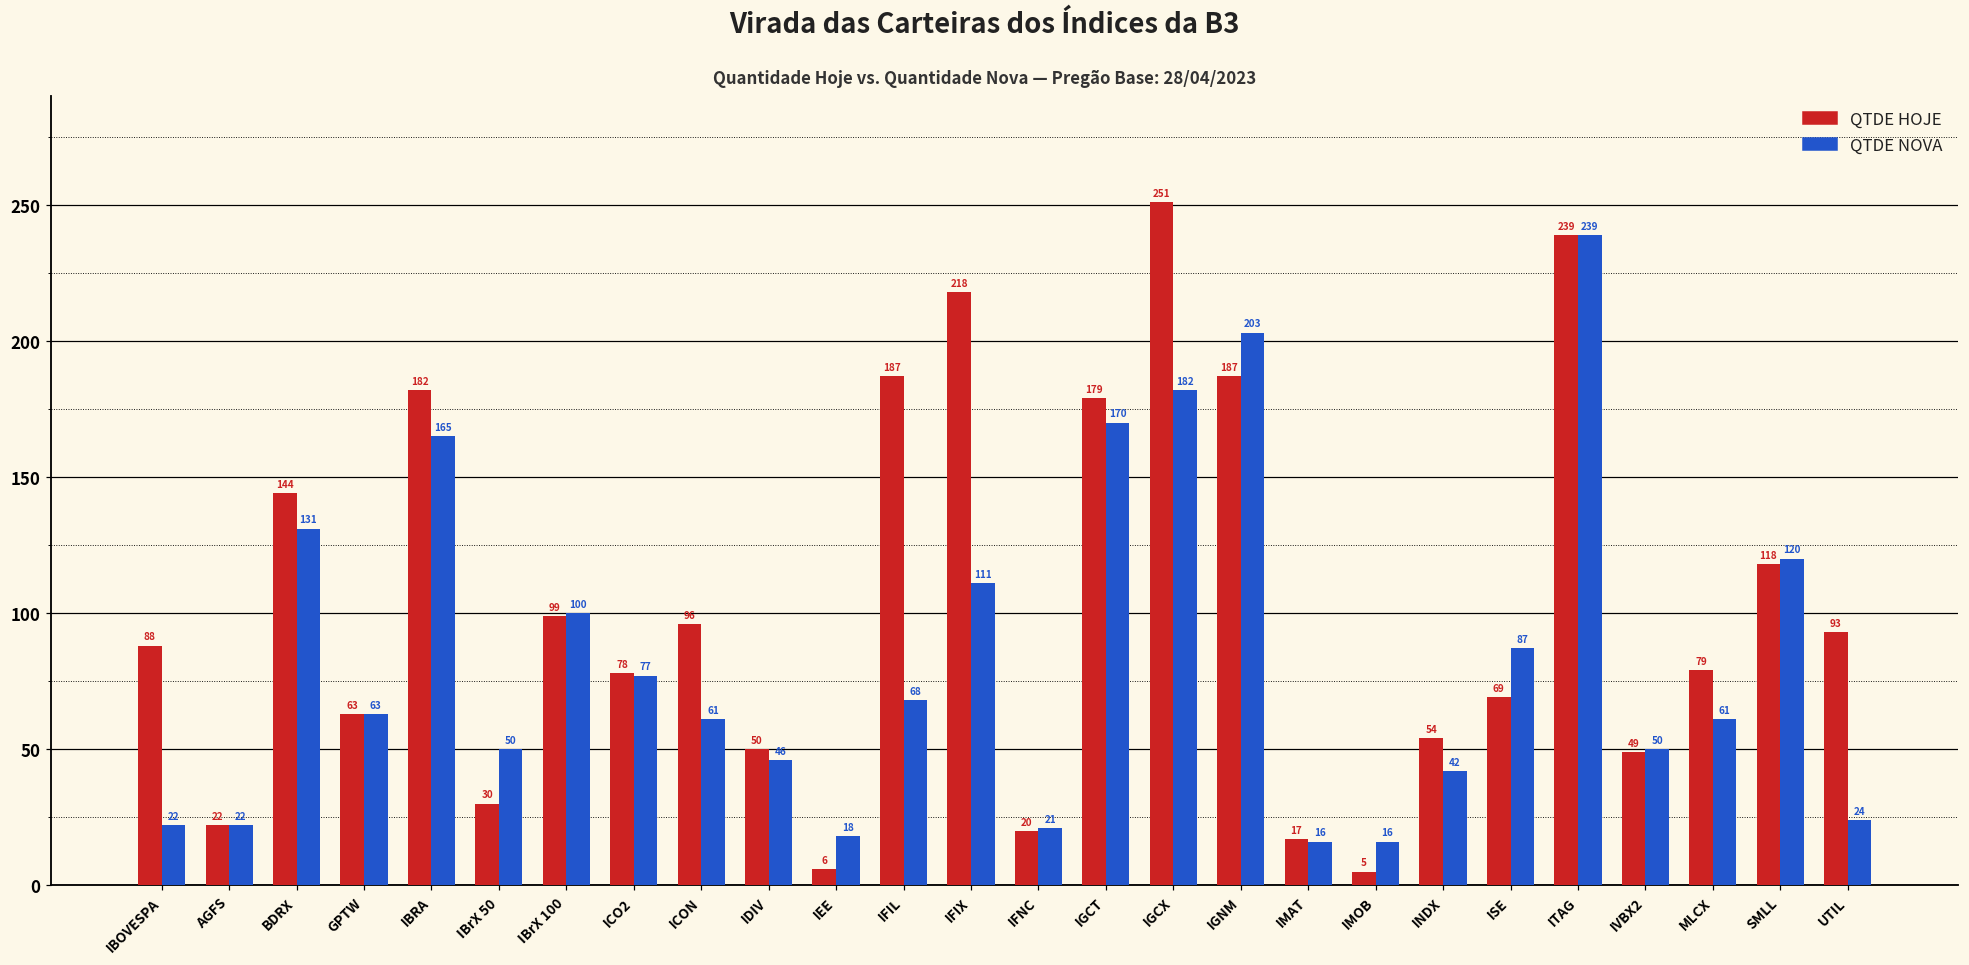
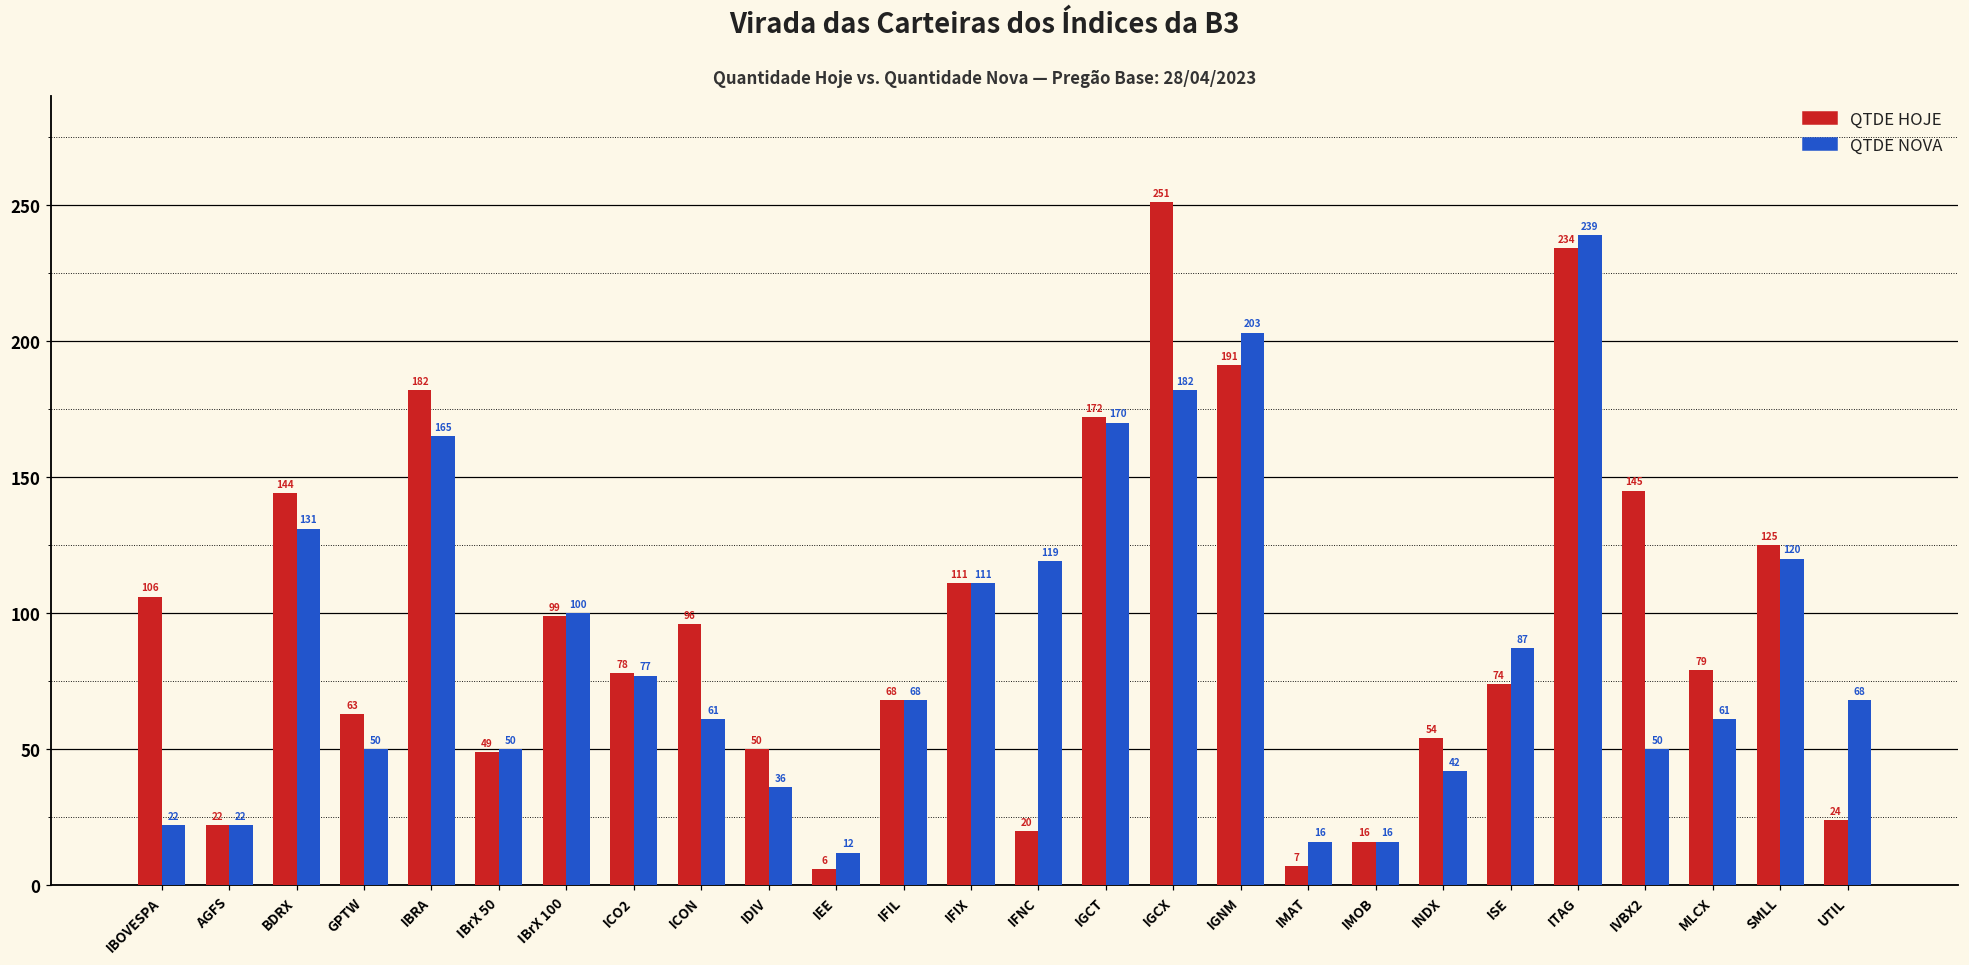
  {
    "QTDE HOJE": {
-     "IBOVESPA": 88,
+     "IBOVESPA": 106,
      "AGFS": 22,
      "BDRX": 144,
      "GPTW": 63,
      "IBRA": 182,
-     "IBrX 50": 30,
+     "IBrX 50": 49,
      "IBrX 100": 99,
      "ICO2": 78,
      "ICON": 96,
      "IDIV": 50,
      "IEE": 6,
-     "IFIL": 187,
-     "IFIX": 218,
+     "IFIL": 68,
+     "IFIX": 111,
      "IFNC": 20,
-     "IGCT": 179,
+     "IGCT": 172,
      "IGCX": 251,
-     "IGNM": 187,
-     "IMAT": 17,
-     "IMOB": 5,
+     "IGNM": 191,
+     "IMAT": 7,
+     "IMOB": 16,
      "INDX": 54,
-     "ISE": 69,
-     "ITAG": 239,
-     "IVBX2": 49,
+     "ISE": 74,
+     "ITAG": 234,
+     "IVBX2": 145,
      "MLCX": 79,
-     "SMLL": 118,
-     "UTIL": 93
+     "SMLL": 125,
+     "UTIL": 24
    },
    "QTDE NOVA": {
      "IBOVESPA": 22,
      "AGFS": 22,
      "BDRX": 131,
-     "GPTW": 63,
+     "GPTW": 50,
      "IBRA": 165,
      "IBrX 50": 50,
      "IBrX 100": 100,
      "ICO2": 77,
      "ICON": 61,
-     "IDIV": 46,
-     "IEE": 18,
+     "IDIV": 36,
+     "IEE": 12,
      "IFIL": 68,
      "IFIX": 111,
-     "IFNC": 21,
+     "IFNC": 119,
      "IGCT": 170,
      "IGCX": 182,
      "IGNM": 203,
      "IMAT": 16,
      "IMOB": 16,
      "INDX": 42,
      "ISE": 87,
      "ITAG": 239,
      "IVBX2": 50,
      "MLCX": 61,
      "SMLL": 120,
-     "UTIL": 24
+     "UTIL": 68
    }
  }
